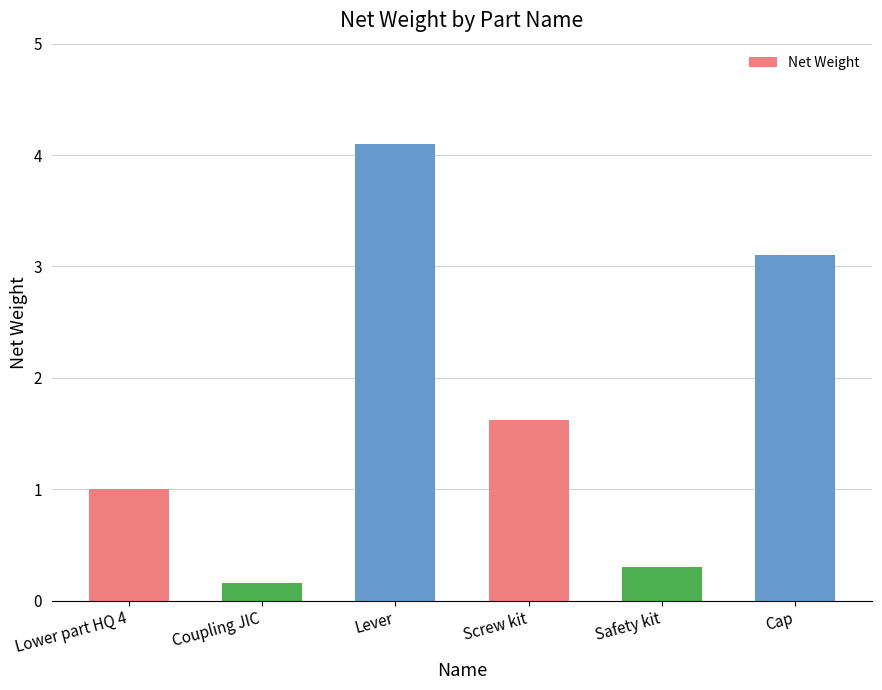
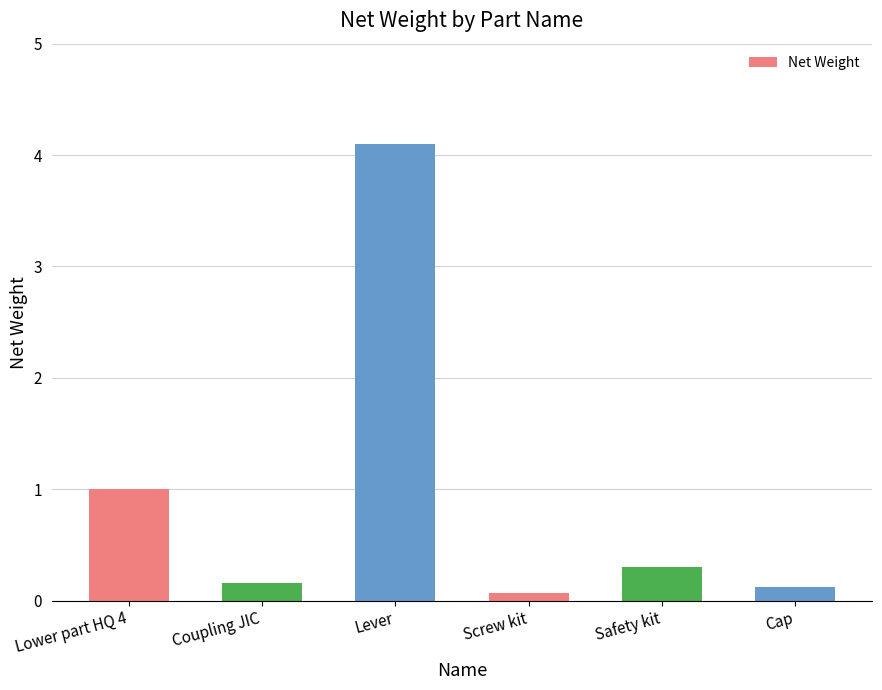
  {
    "Lower part HQ 4": 1.00,
    "Coupling JIC": 0.16,
    "Lever": 4.10,
-   "Screw kit": 1.62,
+   "Screw kit": 0.07,
    "Safety kit": 0.30,
-   "Cap": 3.10
+   "Cap": 0.12
  }
